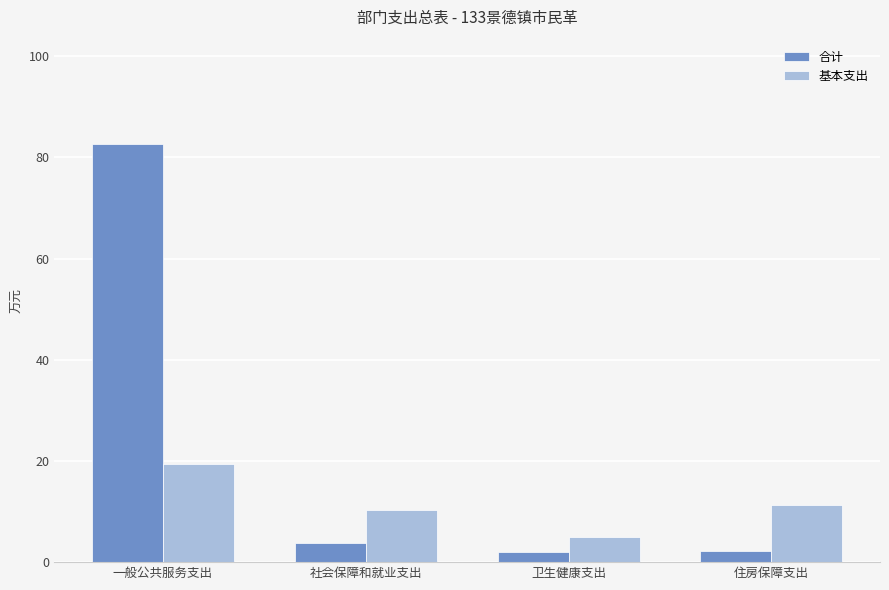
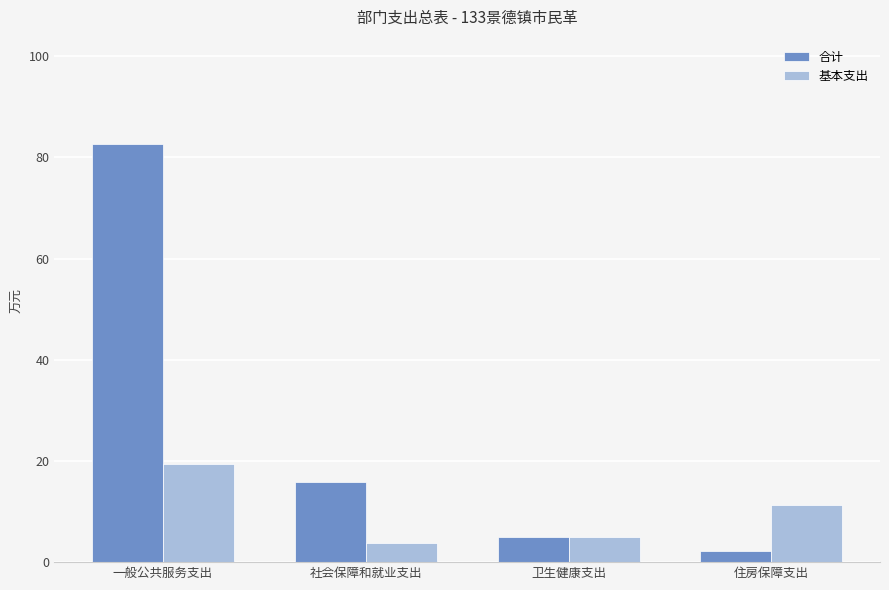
  {
    "合计": {
      "一般公共服务支出": 83,
-     "社会保障和就业支出": 4,
-     "卫生健康支出": 2,
+     "社会保障和就业支出": 16,
+     "卫生健康支出": 5,
      "住房保障支出": 2
    },
    "基本支出": {
      "一般公共服务支出": 19,
-     "社会保障和就业支出": 10,
+     "社会保障和就业支出": 4,
      "卫生健康支出": 5,
      "住房保障支出": 11
    }
  }
